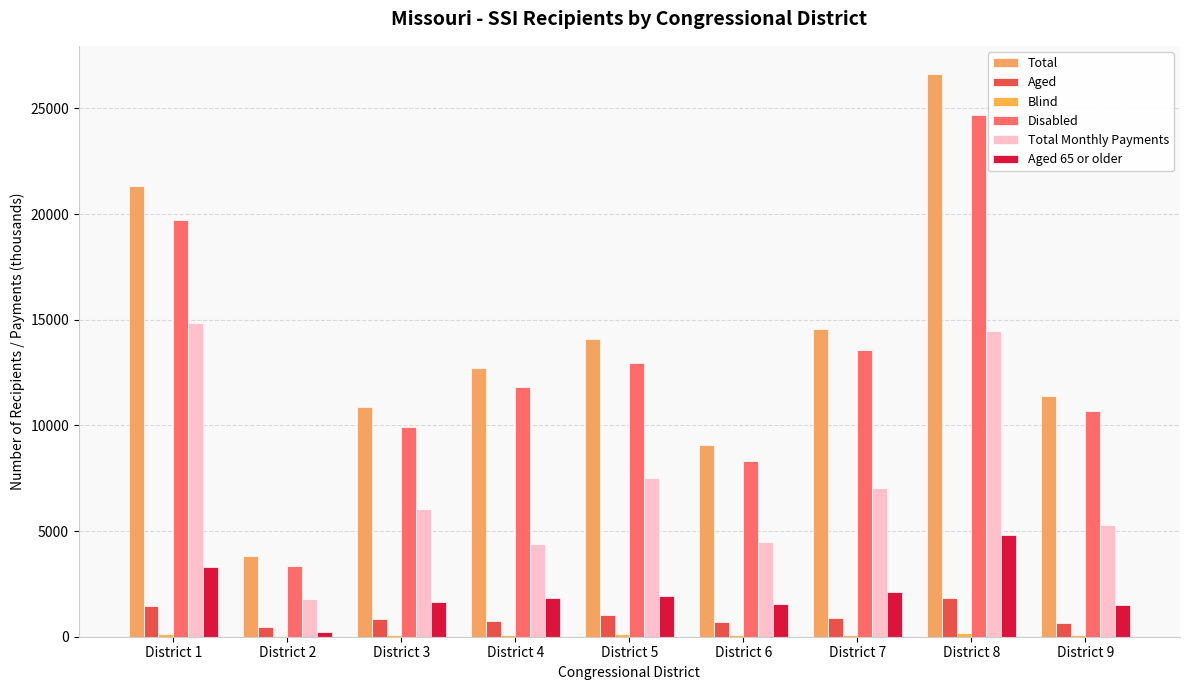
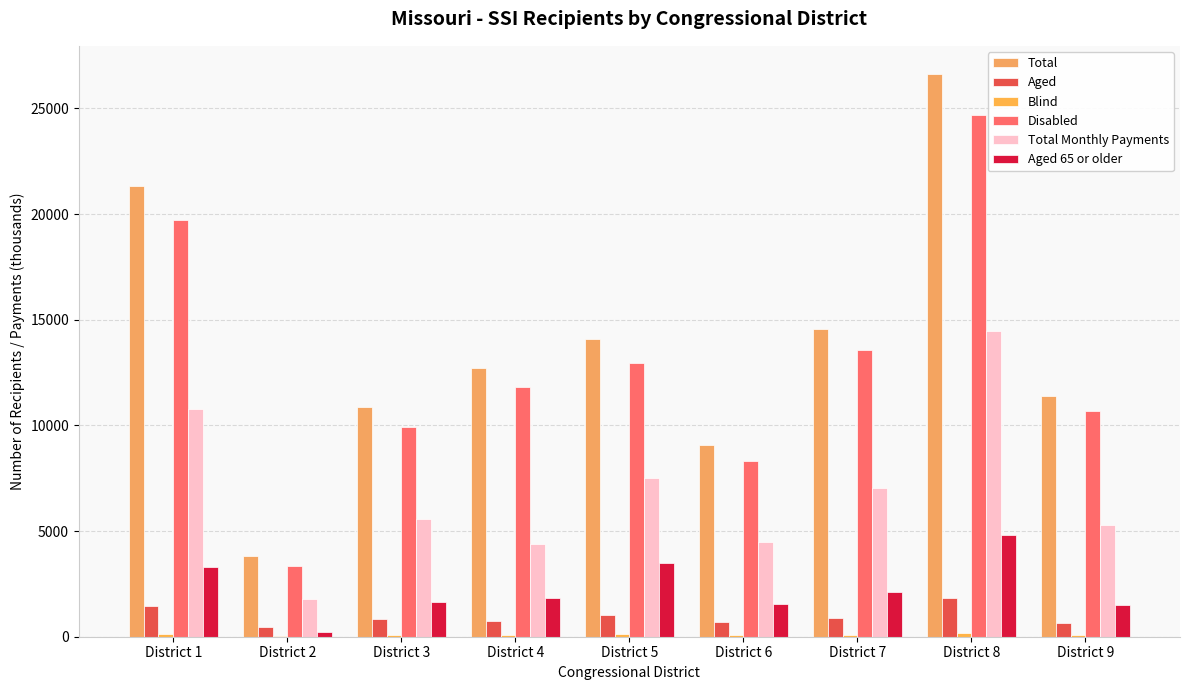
  {
    "Total Monthly Payments": {
-     "District 1": 14800,
+     "District 1": 10800,
      "District 2": 1800,
-     "District 3": 6000,
+     "District 3": 5600,
      "District 4": 4400,
      "District 5": 7500,
      "District 6": 4500,
      "District 7": 7000,
      "District 8": 14400,
      "District 9": 5300
    },
    "Aged 65 or older": {
      "District 1": 3300,
      "District 2": 200,
      "District 3": 1700,
      "District 4": 1800,
-     "District 5": 1900,
+     "District 5": 3500,
      "District 6": 1500,
      "District 7": 2100,
      "District 8": 4800,
      "District 9": 1500
    }
  }
